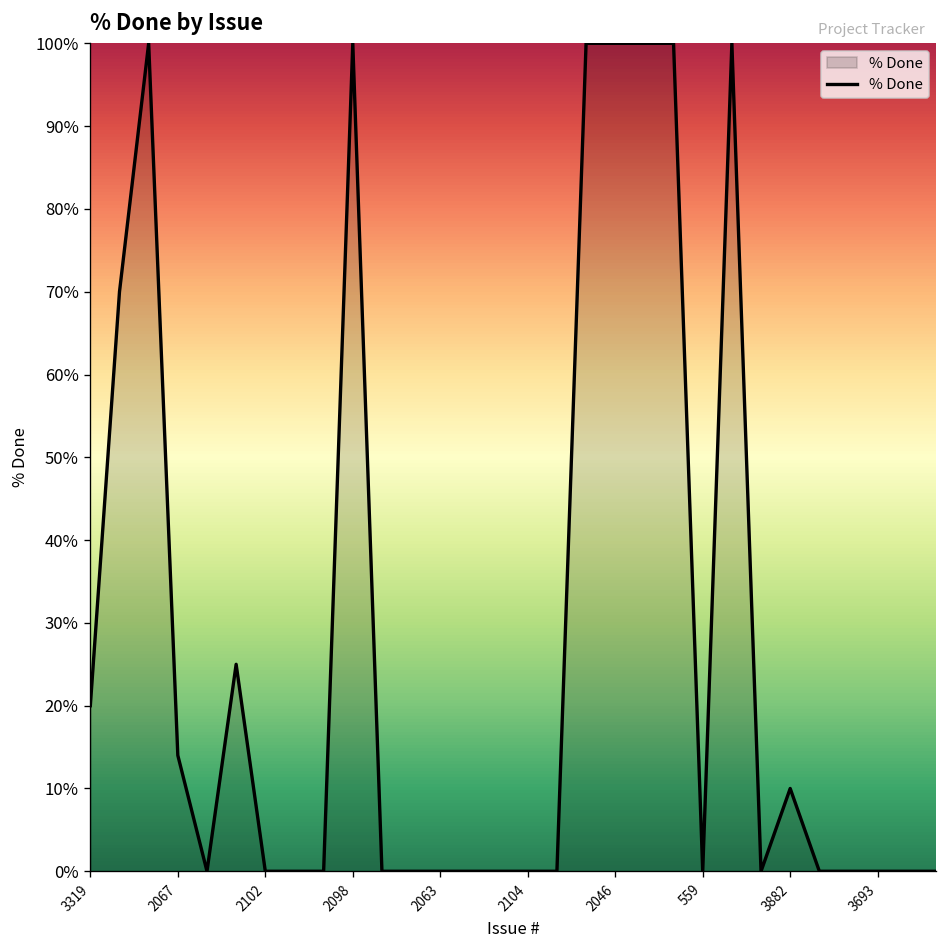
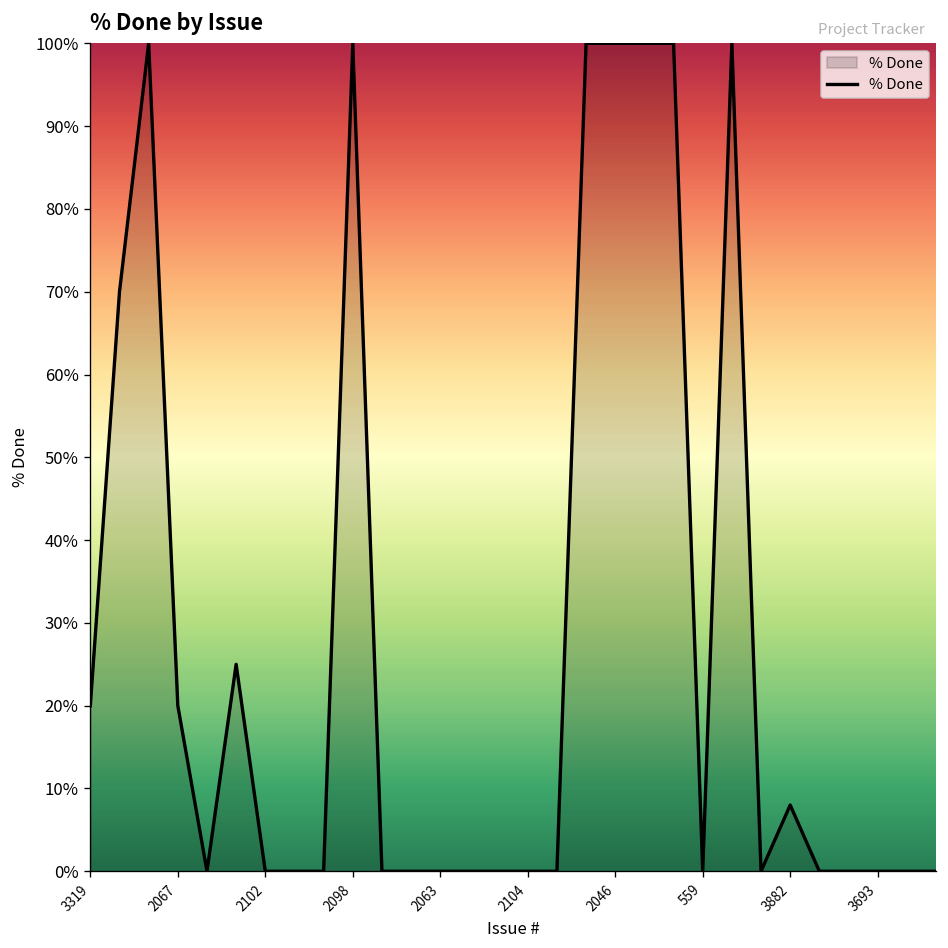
  {
    "3319": "20%",
-   "2067": "14%",
+   "2067": "20%",
    "2102": "0%",
    "2098": "100%",
    "2063": "0%",
    "2104": "0%",
    "2046": "100%",
    "559": "0%",
-   "3882": "10%",
+   "3882": "8%",
    "3693": "0%"
  }
